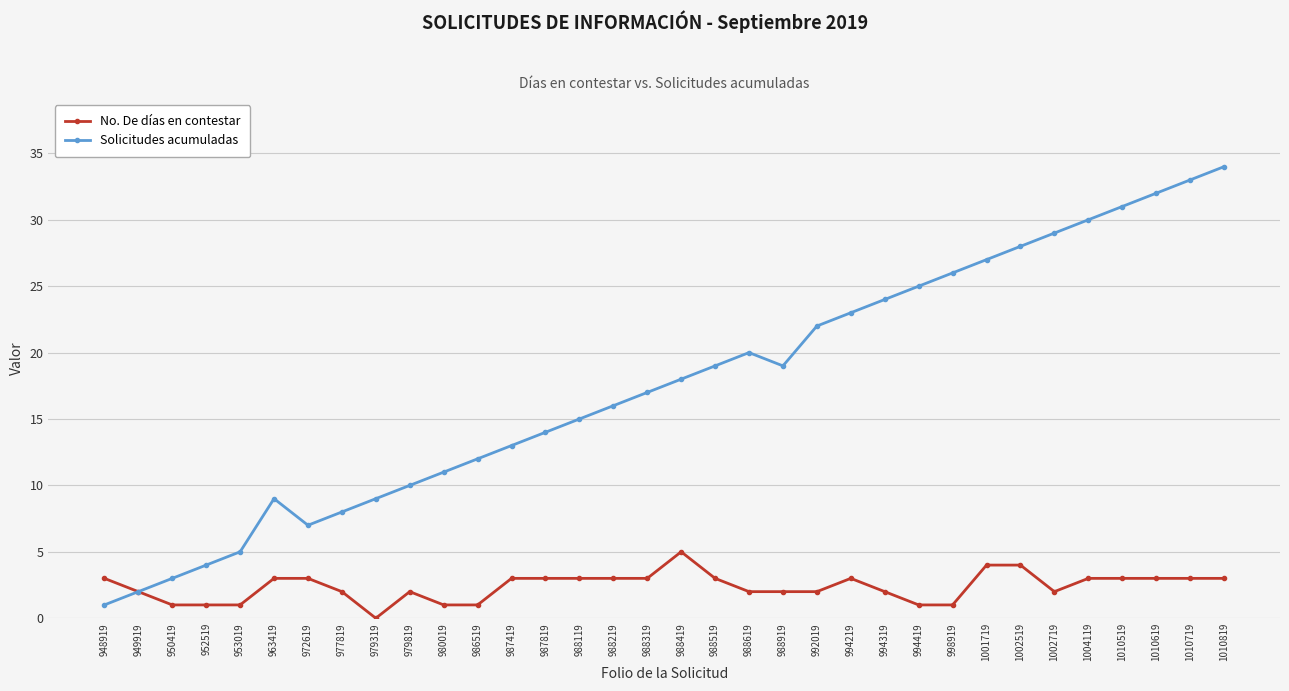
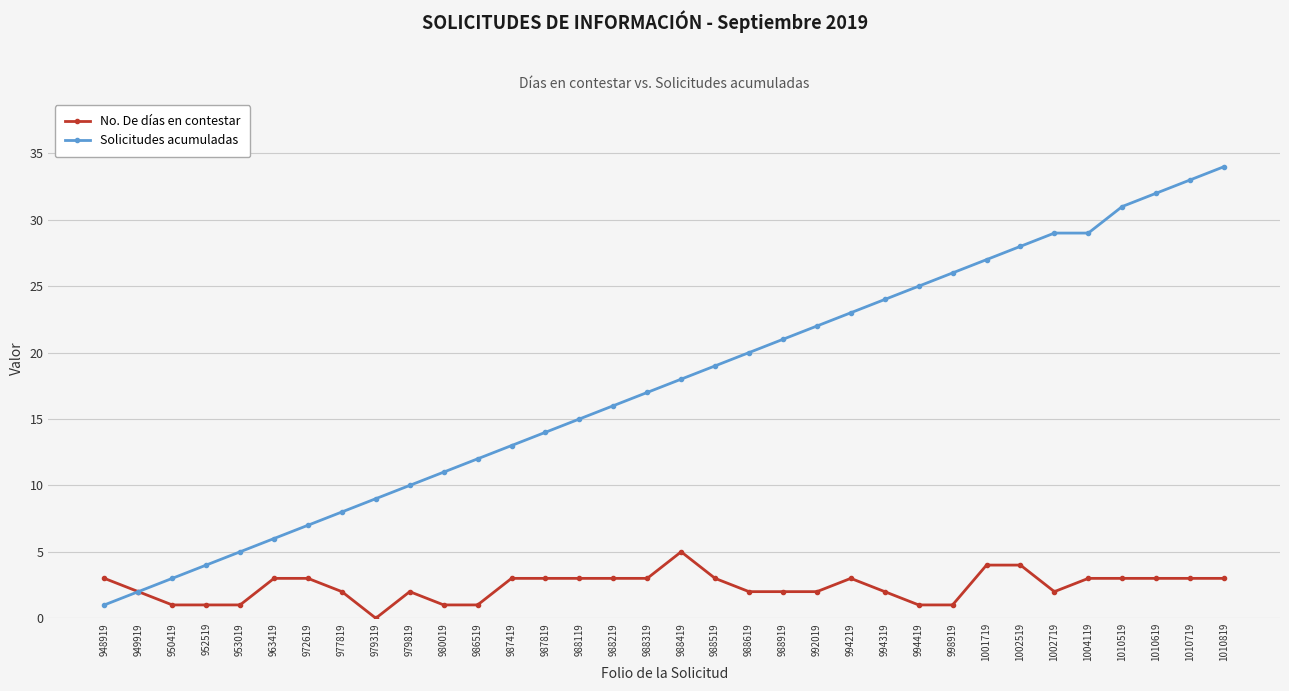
  {
    "No. De días en contestar": {
      "948919": 3,
      "950419": 1,
      "952519": 1,
      "953019": 1,
      "963419": 3,
      "972619": 3,
      "977819": 2,
      "979319": 0,
      "979819": 2,
      "980019": 1,
      "986519": 1,
      "987419": 3,
      "987819": 3,
      "988119": 3,
      "988219": 3,
      "988319": 3,
      "988419": 5,
      "988519": 3,
      "988619": 2,
      "988919": 2,
      "992019": 2,
      "994219": 3,
      "994319": 2,
      "994419": 1,
      "998919": 1,
      "1001719": 4,
      "1002519": 4,
      "1002719": 2,
      "1004119": 3,
      "1010519": 3,
      "1010619": 3,
      "1010719": 3,
      "1010819": 3
    },
    "Solicitudes acumuladas": {
      "948919": 1,
      "950419": 3,
      "952519": 4,
      "953019": 5,
-     "963419": 9,
+     "963419": 6,
      "972619": 7,
      "977819": 8,
      "979319": 9,
      "979819": 10,
      "980019": 11,
      "986519": 12,
      "987419": 13,
      "987819": 14,
      "988119": 15,
      "988219": 16,
      "988319": 17,
      "988419": 18,
      "988519": 19,
      "988619": 20,
-     "988919": 19,
+     "988919": 21,
      "992019": 22,
      "994219": 23,
      "994319": 24,
      "994419": 25,
      "998919": 26,
      "1001719": 27,
      "1002519": 28,
      "1002719": 29,
-     "1004119": 30,
+     "1004119": 29,
      "1010519": 31,
      "1010619": 32,
      "1010719": 33,
      "1010819": 34
    }
  }
